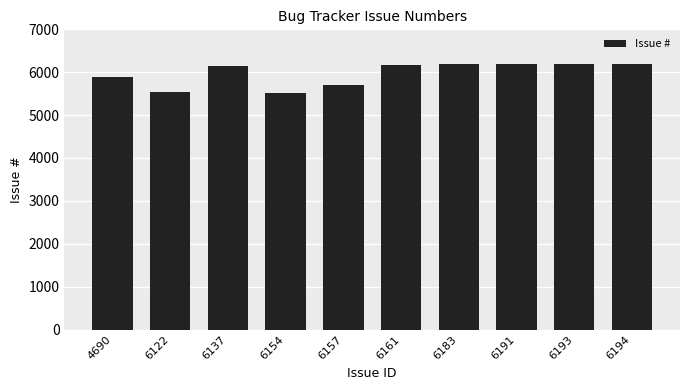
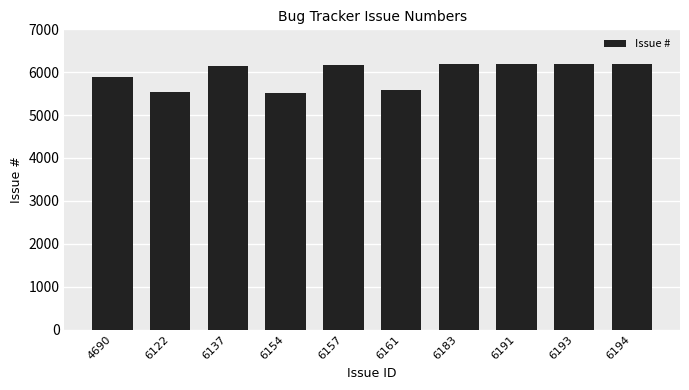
  {
    "4690": 5900,
    "6122": 5500,
    "6137": 6100,
    "6154": 5500,
-   "6157": 5700,
-   "6161": 6200,
+   "6157": 6200,
+   "6161": 5600,
    "6183": 6200,
    "6191": 6200,
    "6193": 6200,
    "6194": 6200
  }
